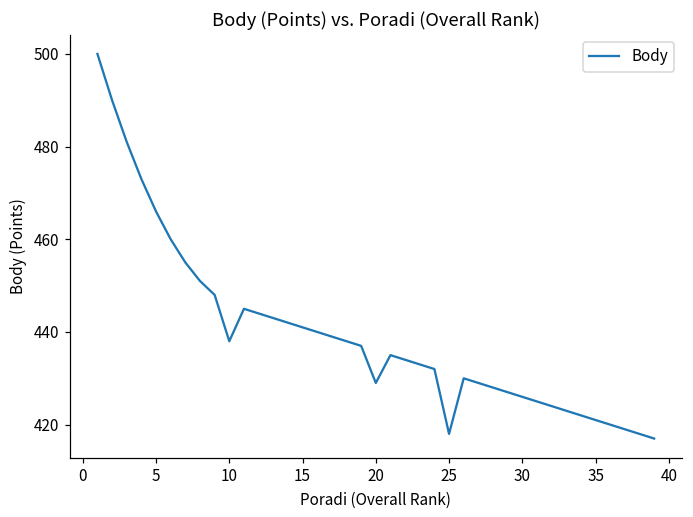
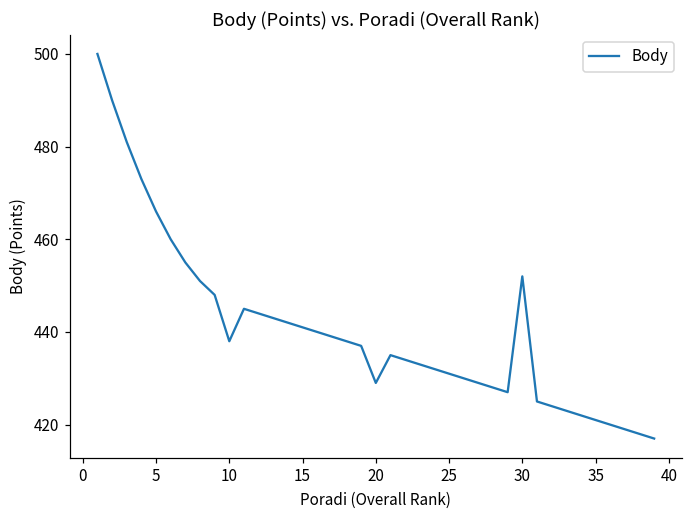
  {
    "5": 466,
    "10": 438,
    "15": 441,
    "20": 429,
-   "25": 418,
-   "30": 426,
+   "25": 431,
+   "30": 452,
    "35": 421
  }
